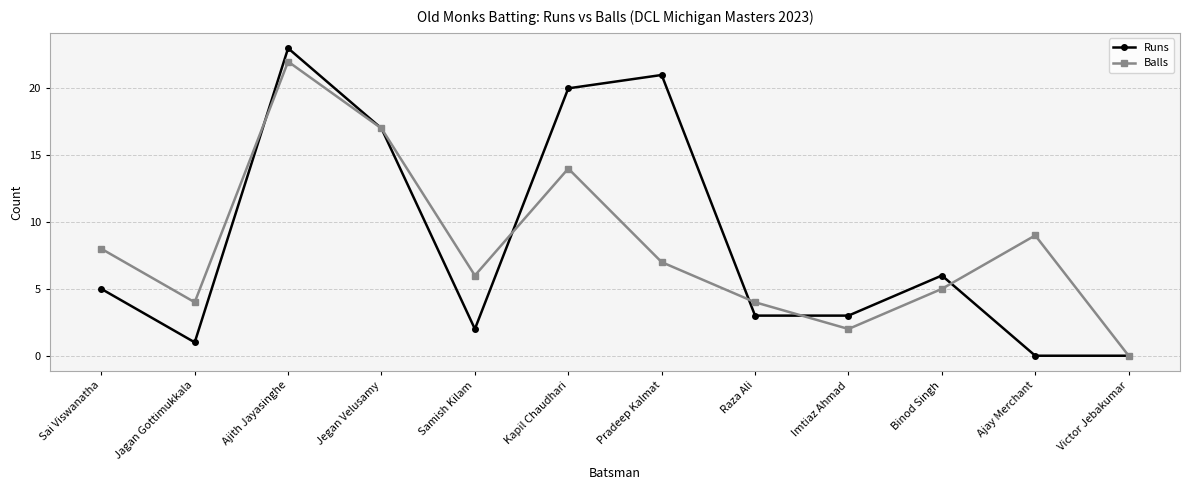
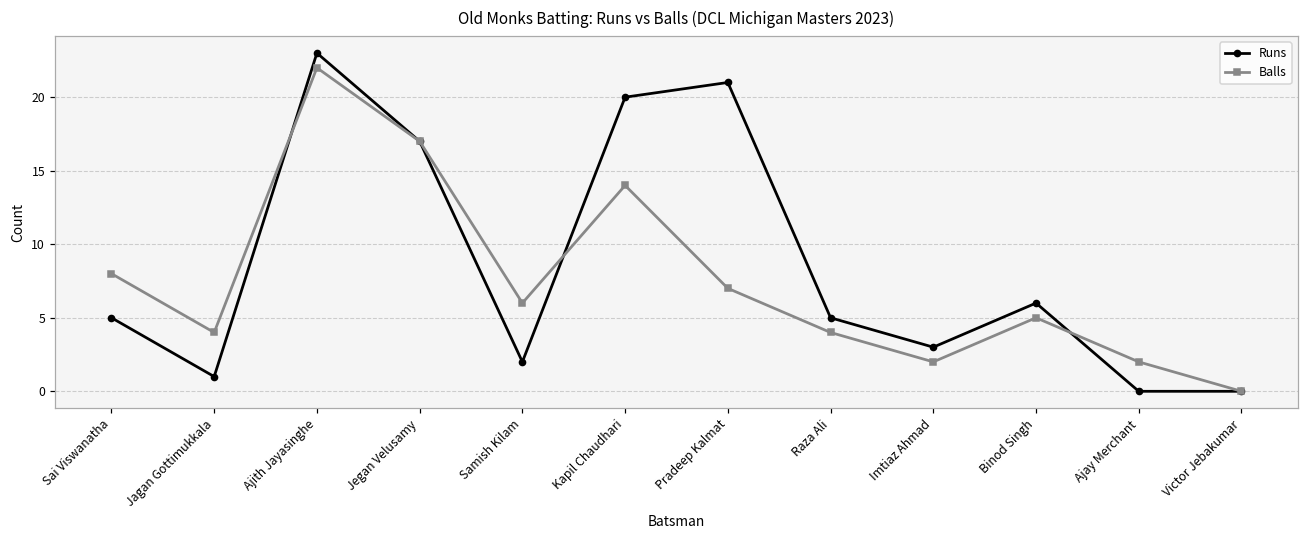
  {
    "Runs": {
      "Sai Viswanatha": 5,
      "Jagan Gottimukkala": 1,
      "Ajith Jayasinghe": 23,
      "Samish Kilam": 2,
      "Kapil Chaudhari": 20,
      "Pradeep Kalmat": 21,
-     "Raza Ali": 3,
+     "Raza Ali": 5,
      "Imtiaz Ahmad": 3,
      "Binod Singh": 6,
      "Ajay Merchant": 0
    },
    "Balls": {
      "Sai Viswanatha": 8,
      "Jagan Gottimukkala": 4,
      "Ajith Jayasinghe": 22,
      "Samish Kilam": 6,
      "Kapil Chaudhari": 14,
      "Pradeep Kalmat": 7,
      "Raza Ali": 4,
      "Imtiaz Ahmad": 2,
      "Binod Singh": 5,
-     "Ajay Merchant": 9
+     "Ajay Merchant": 2
    }
  }
